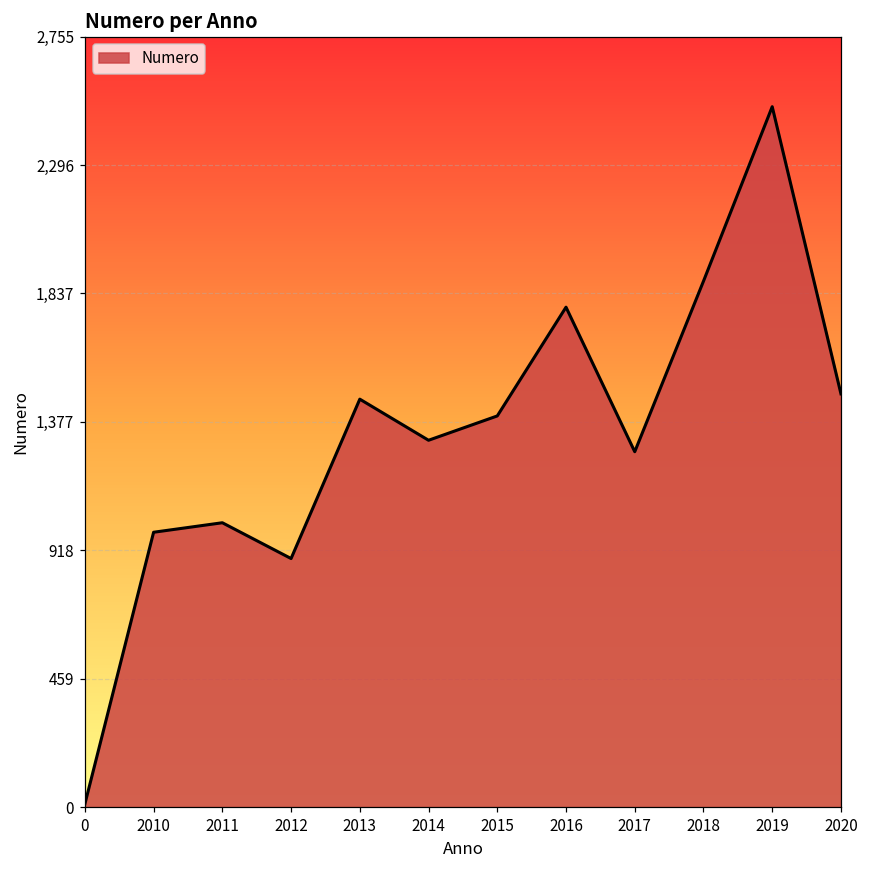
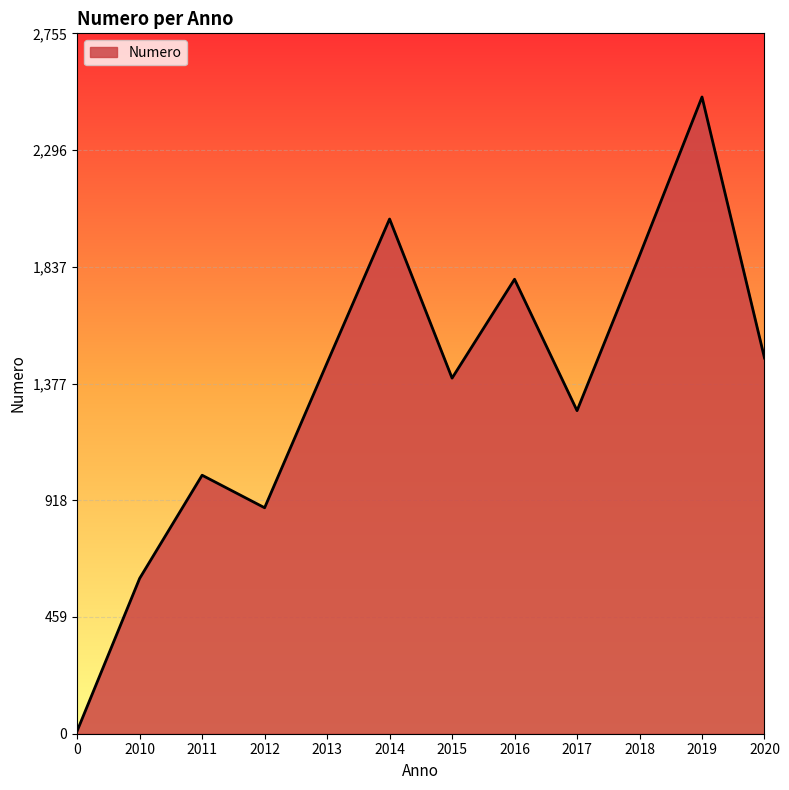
  {
    "0": "10",
-   "2010": "980",
+   "2010": "610",
    "2011": "1,020",
    "2012": "890",
    "2013": "1,460",
-   "2014": "1,310",
+   "2014": "2,030",
    "2015": "1,400",
    "2016": "1,790",
    "2017": "1,270",
    "2018": "1,880",
    "2019": "2,510",
    "2020": "1,480"
  }
